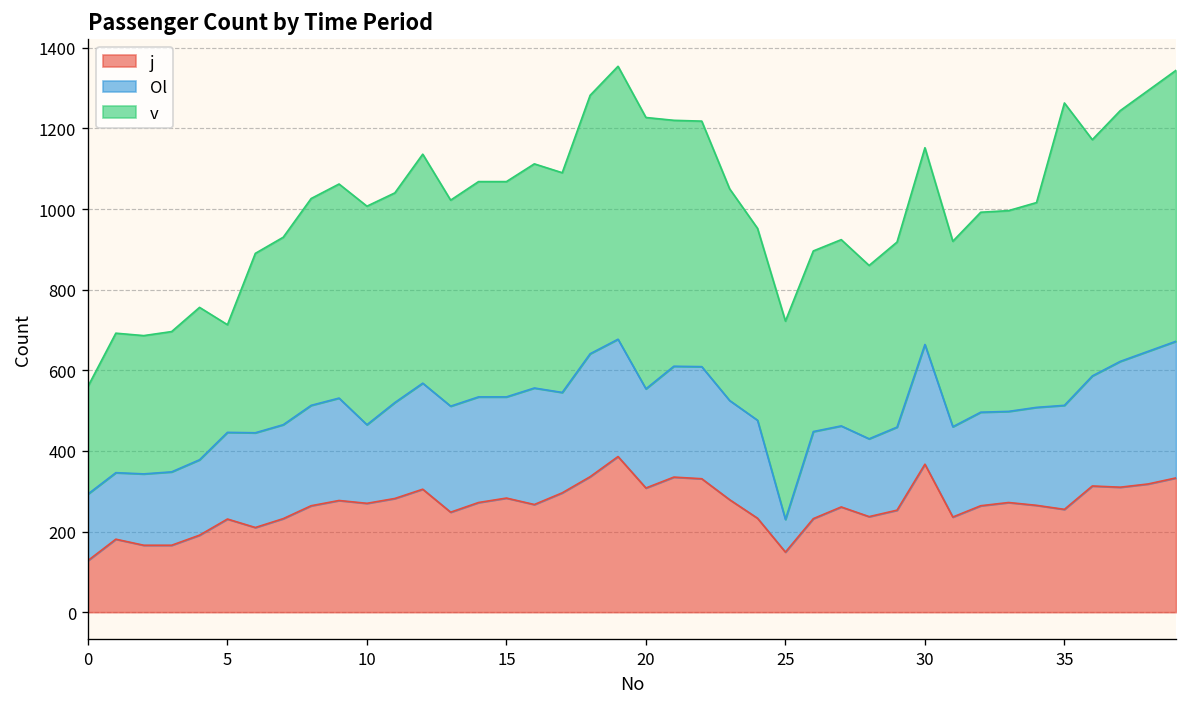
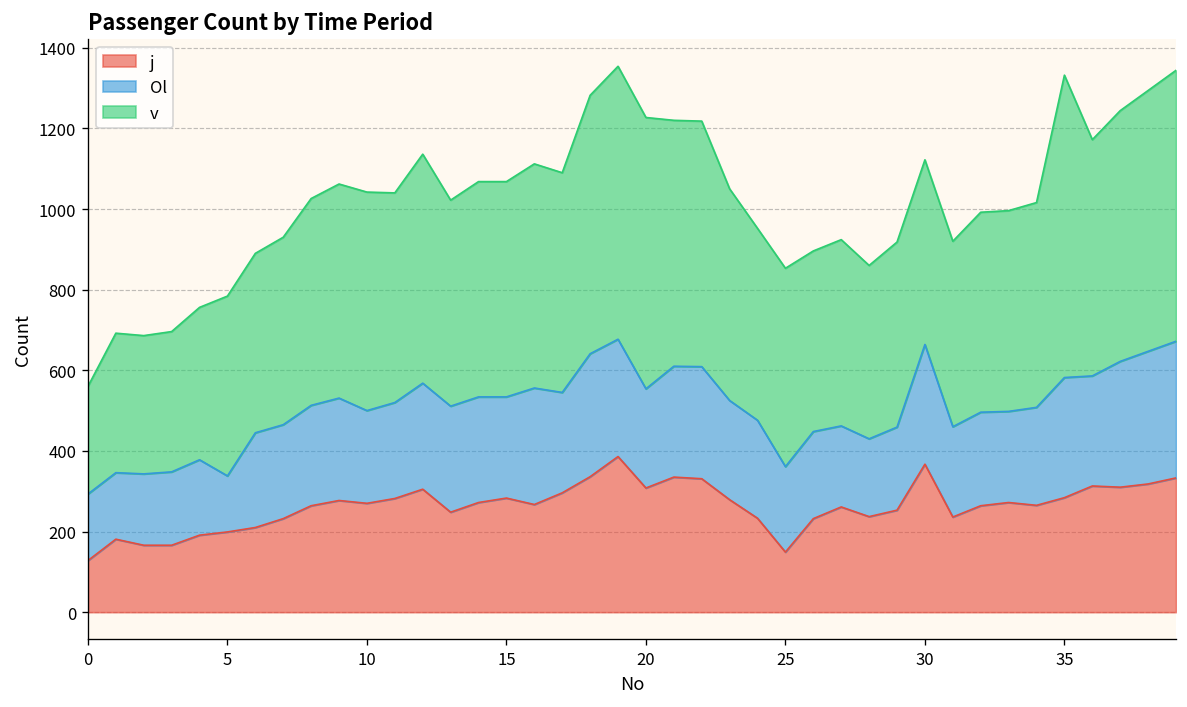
  {
    "j": {
      "0": 130,
-     "5": 230,
+     "5": 200,
      "10": 270,
      "15": 280,
      "20": 310,
      "25": 150,
      "30": 370,
-     "35": 260
+     "35": 280
    },
    "Ol": {
      "0": 170,
-     "5": 220,
-     "10": 200,
+     "5": 140,
+     "10": 230,
      "15": 250,
      "20": 250,
-     "25": 80,
+     "25": 210,
      "30": 300,
-     "35": 260
+     "35": 300
    },
    "v": {
      "0": 270,
-     "5": 270,
+     "5": 450,
      "10": 540,
      "15": 530,
      "20": 670,
      "25": 490,
-     "30": 490,
+     "30": 460,
      "35": 750
    }
  }
